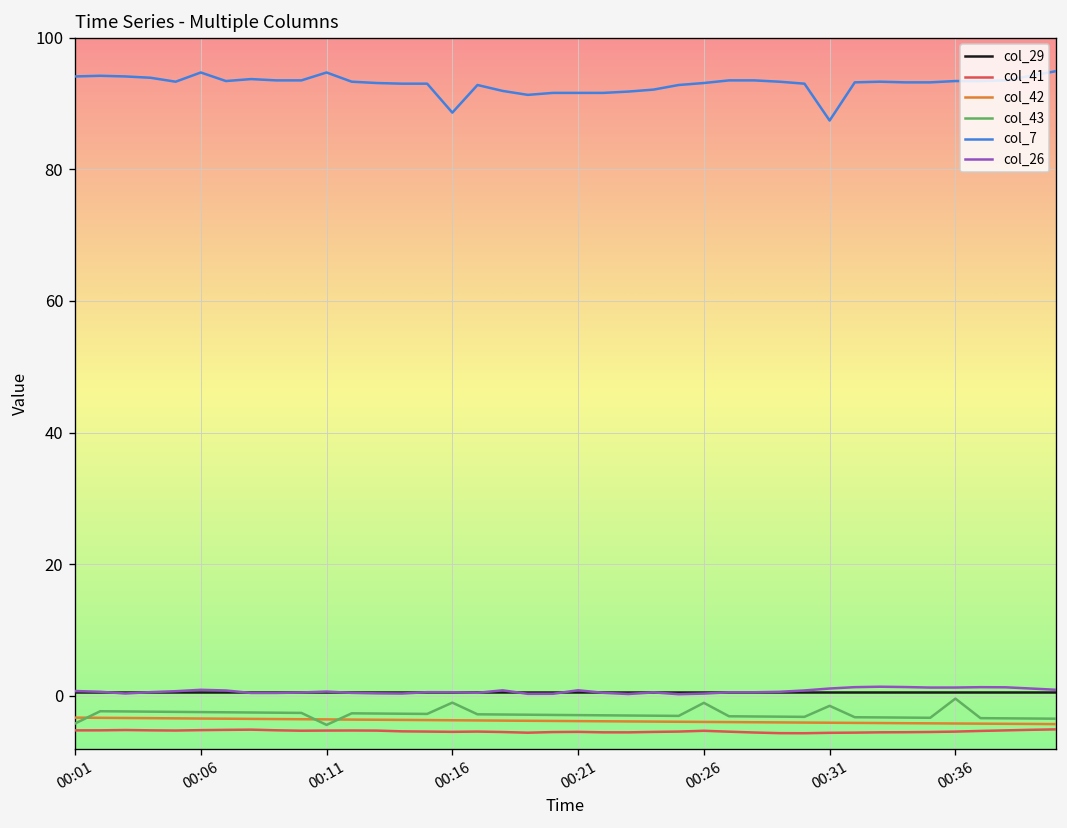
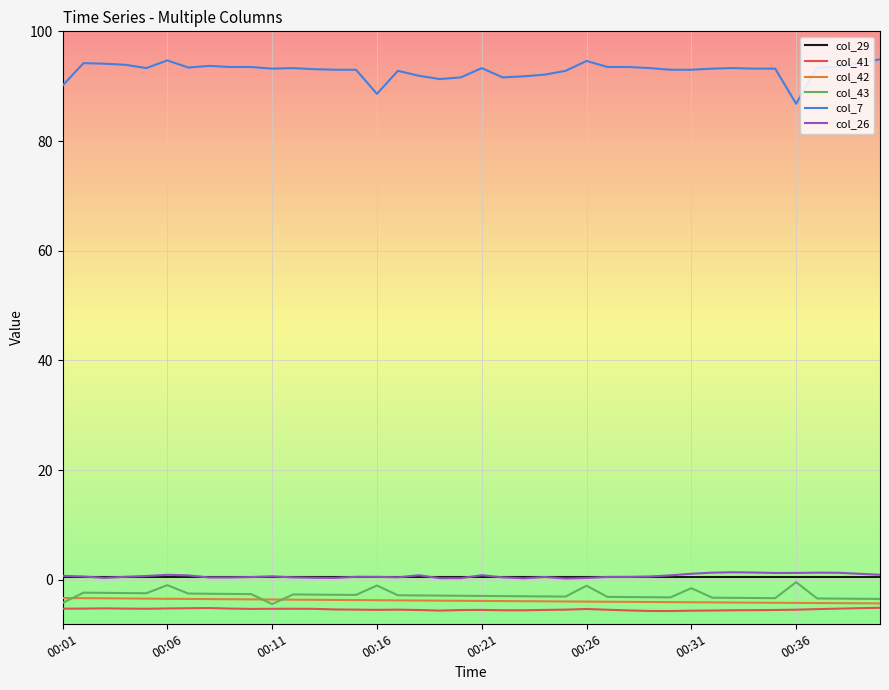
  {
    "col_29": {
      "00:31": 1,
      "00:36": 1
    },
    "col_43": {
      "00:01": -4,
-     "00:06": -2,
+     "00:06": -1,
      "00:11": -4,
      "00:16": -1,
      "00:21": -3,
      "00:26": -1,
      "00:31": -2,
      "00:36": 0
    },
    "col_7": {
-     "00:01": 94,
+     "00:01": 90,
      "00:06": 95,
-     "00:11": 95,
+     "00:11": 93,
      "00:16": 89,
-     "00:21": 92,
-     "00:26": 93,
-     "00:31": 87,
-     "00:36": 93
+     "00:21": 93,
+     "00:26": 95,
+     "00:31": 93,
+     "00:36": 87
    },
    "col_26": {
      "00:31": 1,
      "00:36": 1
    }
  }
